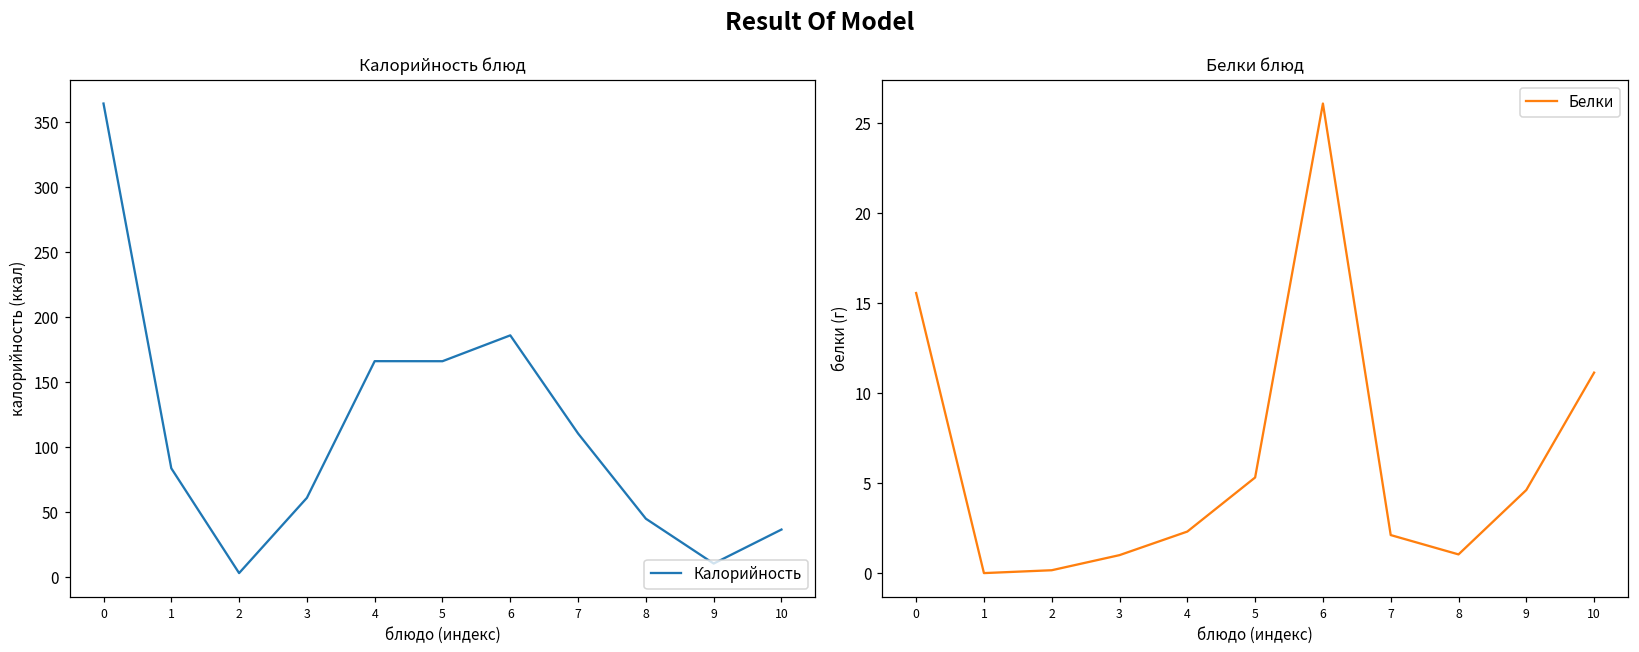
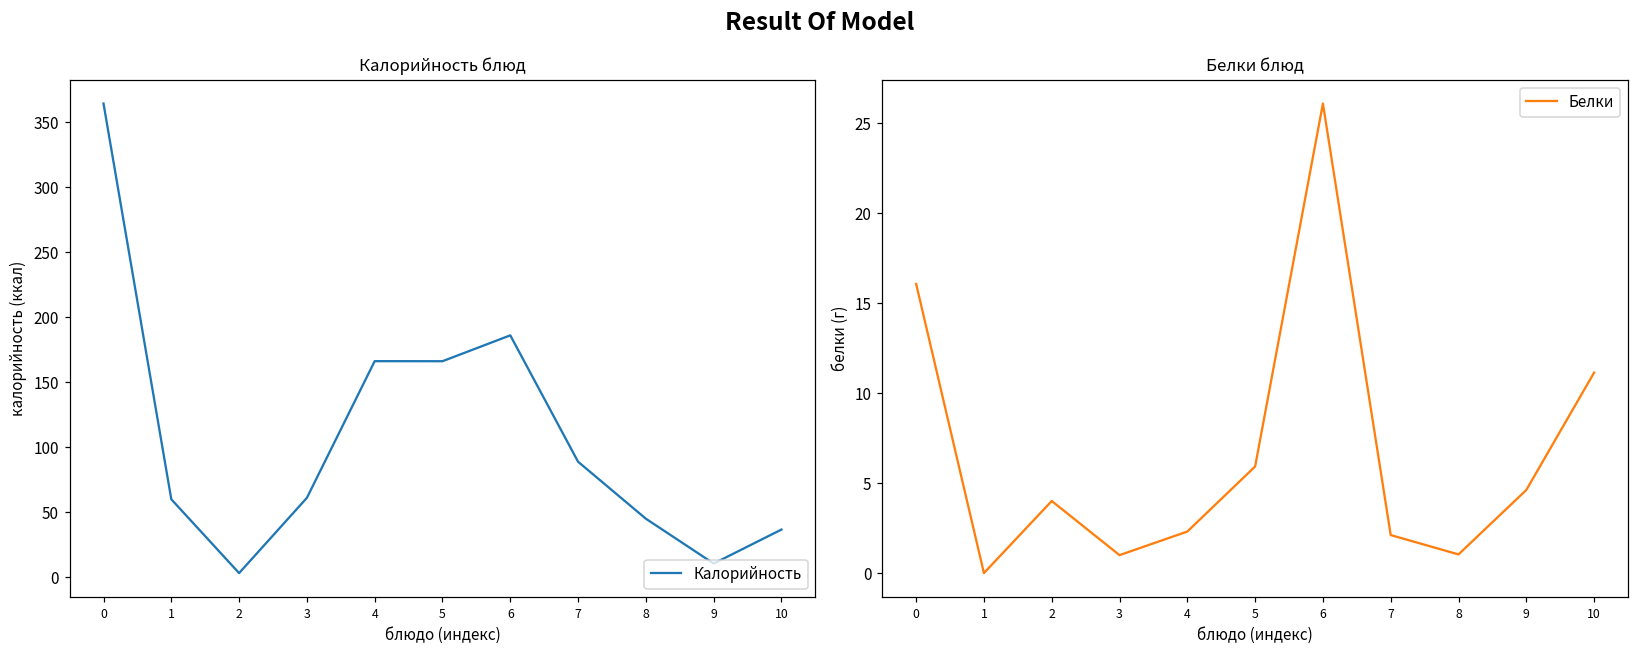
  {
    "Калорийность блюд": {
      "0": 364,
-     "1": 84,
+     "1": 60,
      "2": 3,
      "3": 61,
      "4": 166,
      "5": 166,
      "6": 186,
-     "7": 110,
+     "7": 89,
      "8": 45,
      "10": 37
    },
    "Белки блюд": {
-     "0": 15.6,
+     "0": 16.1,
      "1": 0.0,
-     "2": 0.2,
+     "2": 4.0,
      "3": 1.0,
      "4": 2.3,
-     "5": 5.3,
+     "5": 5.9,
      "6": 26.1,
      "7": 2.1,
      "8": 1.0,
      "9": 4.6,
      "10": 11.1
    }
  }
